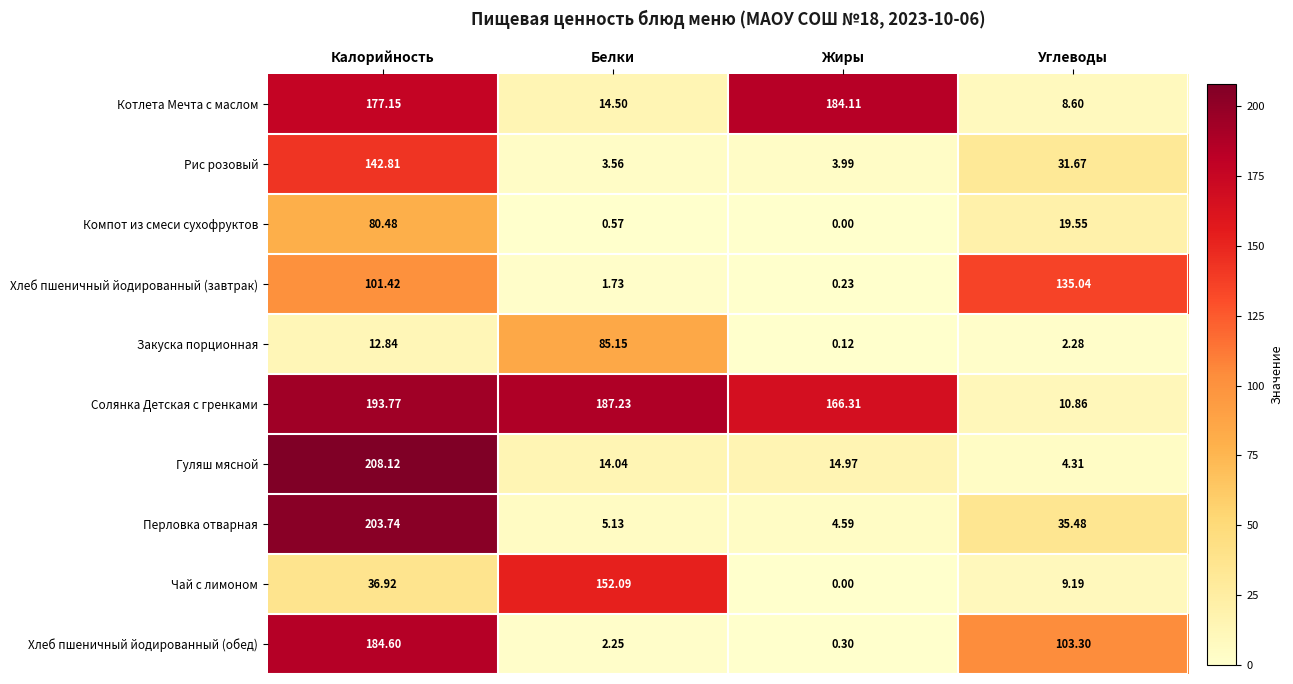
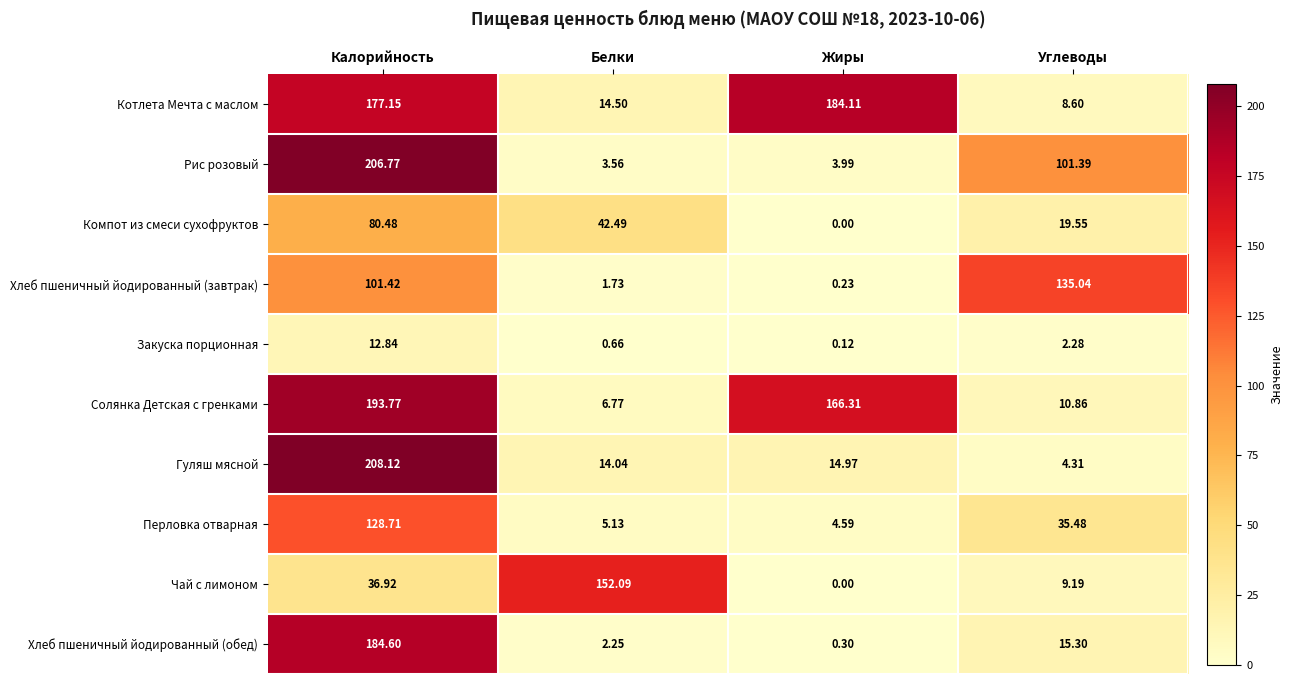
  {
    "Котлета Мечта с маслом": {
      "Калорийность": 177.15,
      "Белки": 14.50,
      "Жиры": 184.11,
      "Углеводы": 8.60
    },
    "Рис розовый": {
-     "Калорийность": 142.81,
+     "Калорийность": 206.77,
      "Белки": 3.56,
      "Жиры": 3.99,
-     "Углеводы": 31.67
+     "Углеводы": 101.39
    },
    "Компот из смеси сухофруктов": {
      "Калорийность": 80.48,
-     "Белки": 0.57,
+     "Белки": 42.49,
      "Жиры": 0.00,
      "Углеводы": 19.55
    },
    "Хлеб пшеничный йодированный (завтрак)": {
      "Калорийность": 101.42,
      "Белки": 1.73,
      "Жиры": 0.23,
      "Углеводы": 135.04
    },
    "Закуска порционная": {
      "Калорийность": 12.84,
-     "Белки": 85.15,
+     "Белки": 0.66,
      "Жиры": 0.12,
      "Углеводы": 2.28
    },
    "Солянка Детская с гренками": {
      "Калорийность": 193.77,
-     "Белки": 187.23,
+     "Белки": 6.77,
      "Жиры": 166.31,
      "Углеводы": 10.86
    },
    "Гуляш мясной": {
      "Калорийность": 208.12,
      "Белки": 14.04,
      "Жиры": 14.97,
      "Углеводы": 4.31
    },
    "Перловка отварная": {
-     "Калорийность": 203.74,
+     "Калорийность": 128.71,
      "Белки": 5.13,
      "Жиры": 4.59,
      "Углеводы": 35.48
    },
    "Чай с лимоном": {
      "Калорийность": 36.92,
      "Белки": 152.09,
      "Жиры": 0.00,
      "Углеводы": 9.19
    },
    "Хлеб пшеничный йодированный (обед)": {
      "Калорийность": 184.60,
      "Белки": 2.25,
      "Жиры": 0.30,
-     "Углеводы": 103.30
+     "Углеводы": 15.30
    }
  }
